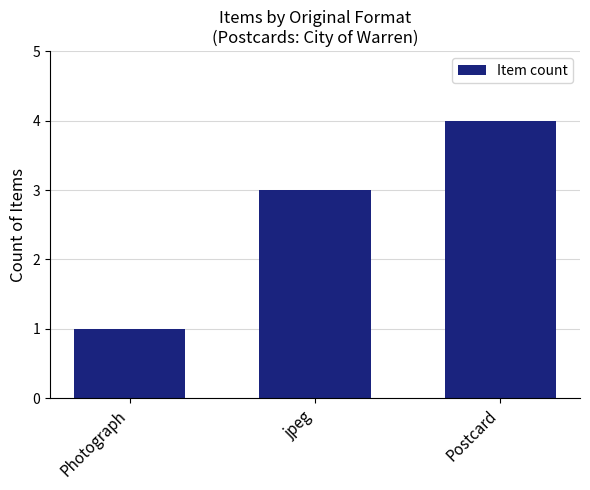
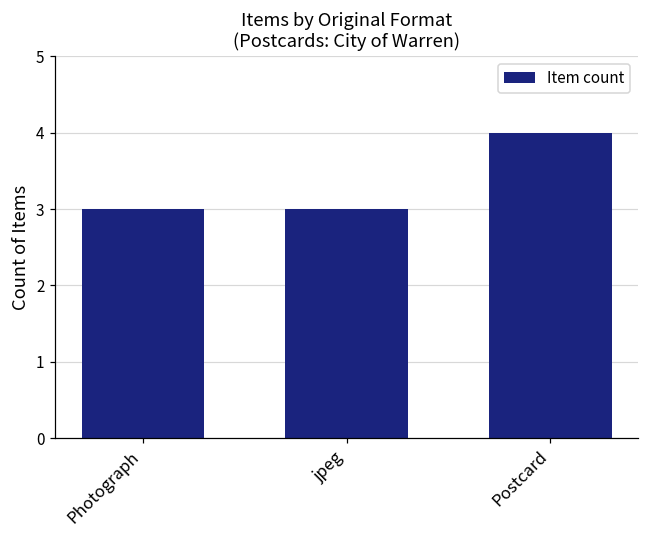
  {
-   "Photograph": 1,
+   "Photograph": 3,
    "jpeg": 3,
    "Postcard": 4
  }
